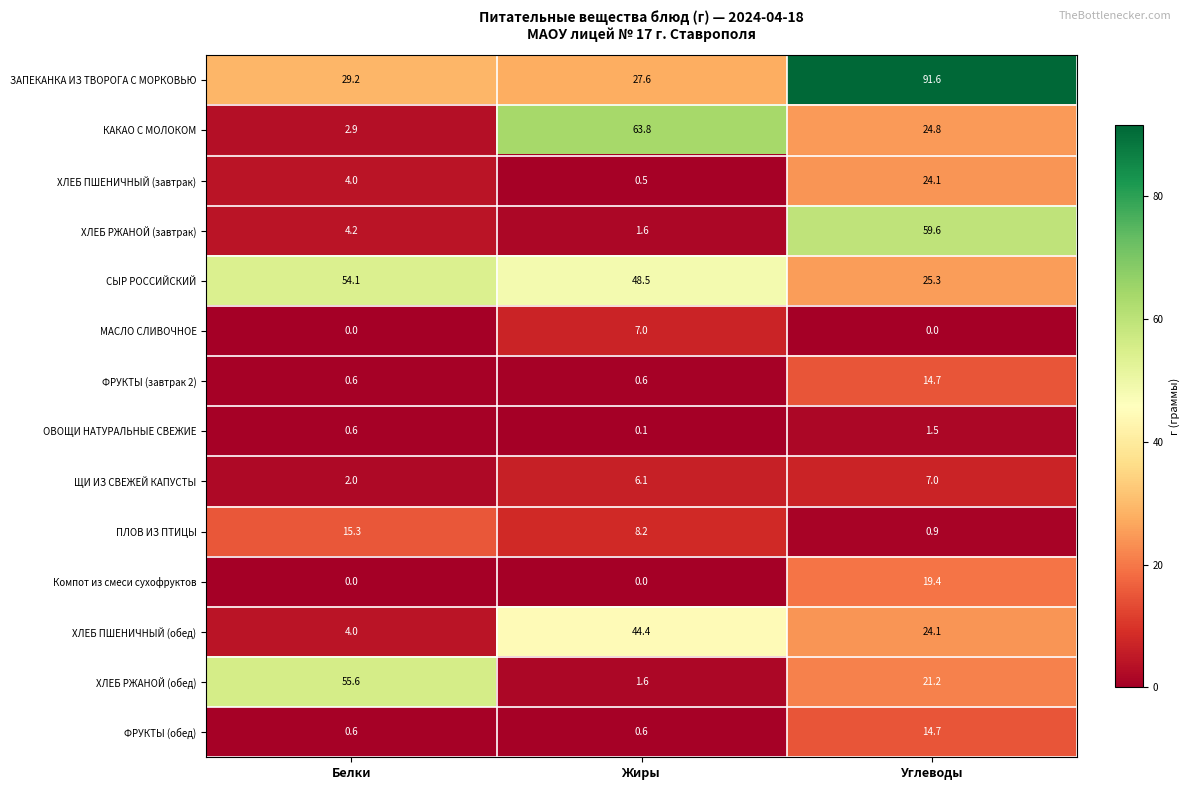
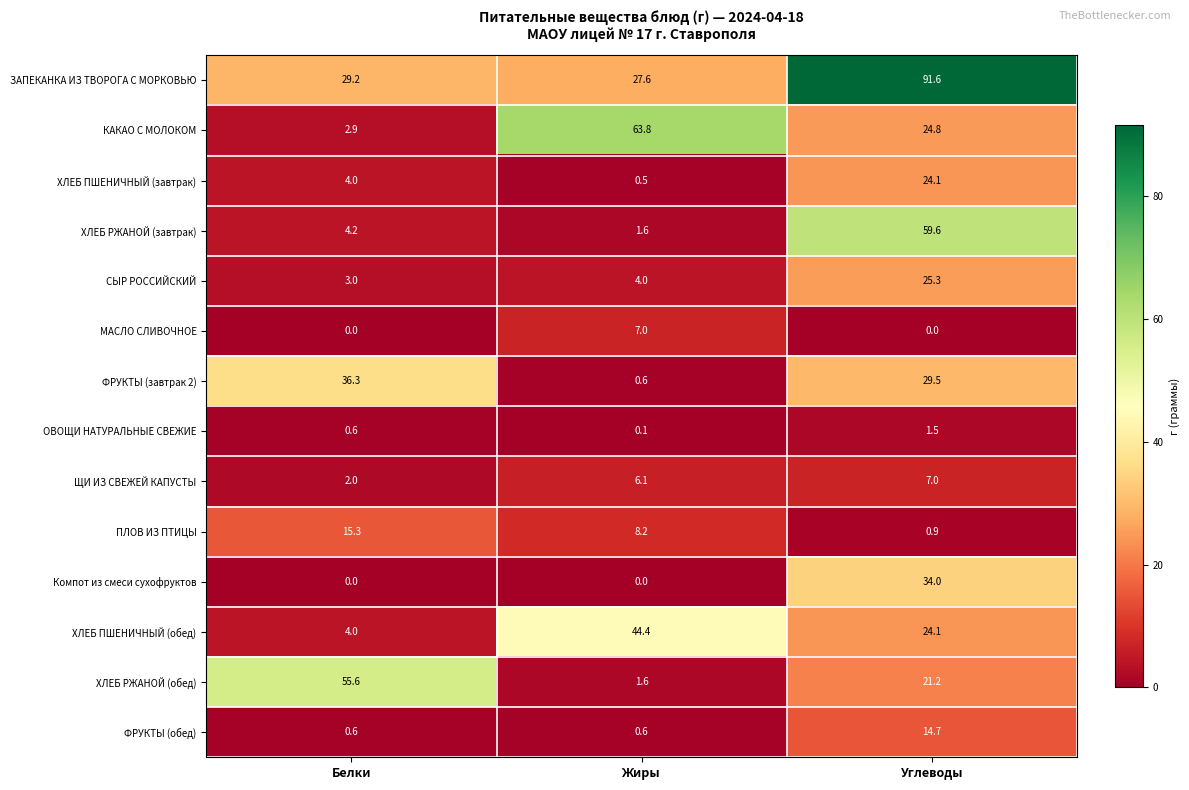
  {
    "ЗАПЕКАНКА ИЗ ТВОРОГА С МОРКОВЬЮ": {
      "Белки": 29.2,
      "Жиры": 27.6,
      "Углеводы": 91.6
    },
    "КАКАО С МОЛОКОМ": {
      "Белки": 2.9,
      "Жиры": 63.8,
      "Углеводы": 24.8
    },
    "ХЛЕБ ПШЕНИЧНЫЙ (завтрак)": {
      "Белки": 4.0,
      "Жиры": 0.5,
      "Углеводы": 24.1
    },
    "ХЛЕБ РЖАНОЙ (завтрак)": {
      "Белки": 4.2,
      "Жиры": 1.6,
      "Углеводы": 59.6
    },
    "СЫР РОССИЙСКИЙ": {
-     "Белки": 54.1,
-     "Жиры": 48.5,
+     "Белки": 3.0,
+     "Жиры": 4.0,
      "Углеводы": 25.3
    },
    "МАСЛО СЛИВОЧНОЕ": {
      "Белки": 0.0,
      "Жиры": 7.0,
      "Углеводы": 0.0
    },
    "ФРУКТЫ (завтрак 2)": {
-     "Белки": 0.6,
+     "Белки": 36.3,
      "Жиры": 0.6,
-     "Углеводы": 14.7
+     "Углеводы": 29.5
    },
    "ОВОЩИ НАТУРАЛЬНЫЕ СВЕЖИЕ": {
      "Белки": 0.6,
      "Жиры": 0.1,
      "Углеводы": 1.5
    },
    "ЩИ ИЗ СВЕЖЕЙ КАПУСТЫ": {
      "Белки": 2.0,
      "Жиры": 6.1,
      "Углеводы": 7.0
    },
    "ПЛОВ ИЗ ПТИЦЫ": {
      "Белки": 15.3,
      "Жиры": 8.2,
      "Углеводы": 0.9
    },
    "Компот из смеси сухофруктов": {
      "Белки": 0.0,
      "Жиры": 0.0,
-     "Углеводы": 19.4
+     "Углеводы": 34.0
    },
    "ХЛЕБ ПШЕНИЧНЫЙ (обед)": {
      "Белки": 4.0,
      "Жиры": 44.4,
      "Углеводы": 24.1
    },
    "ХЛЕБ РЖАНОЙ (обед)": {
      "Белки": 55.6,
      "Жиры": 1.6,
      "Углеводы": 21.2
    },
    "ФРУКТЫ (обед)": {
      "Белки": 0.6,
      "Жиры": 0.6,
      "Углеводы": 14.7
    }
  }
